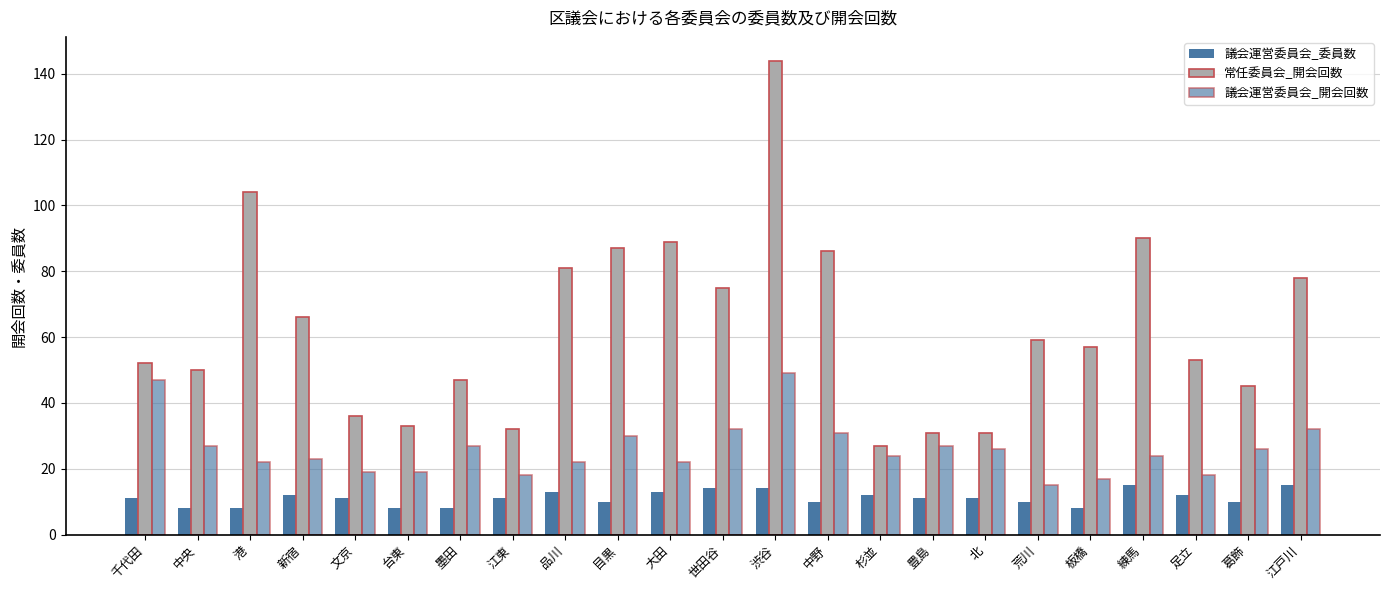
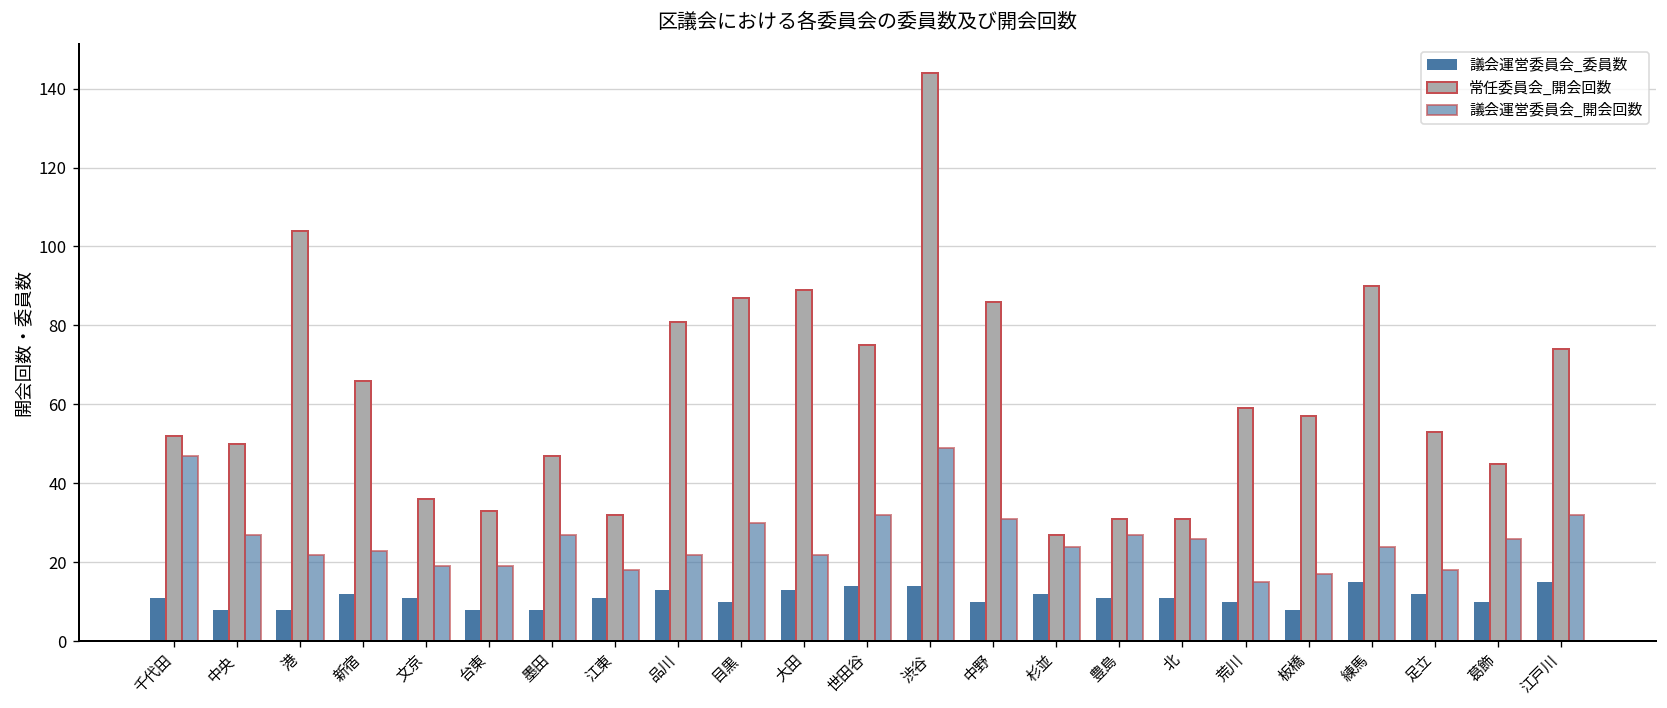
  {
    "常任委員会_開会回数": {
      "千代田": 52,
      "中央": 50,
      "港": 104,
      "新宿": 66,
      "文京": 36,
      "台東": 33,
      "墨田": 47,
      "江東": 32,
      "品川": 81,
      "目黒": 87,
      "大田": 89,
      "世田谷": 75,
      "渋谷": 144,
      "中野": 86,
      "杉並": 27,
      "豊島": 31,
      "北": 31,
      "荒川": 59,
      "板橋": 57,
      "練馬": 90,
      "足立": 53,
      "葛飾": 45,
-     "江戸川": 78
+     "江戸川": 74
    }
  }
